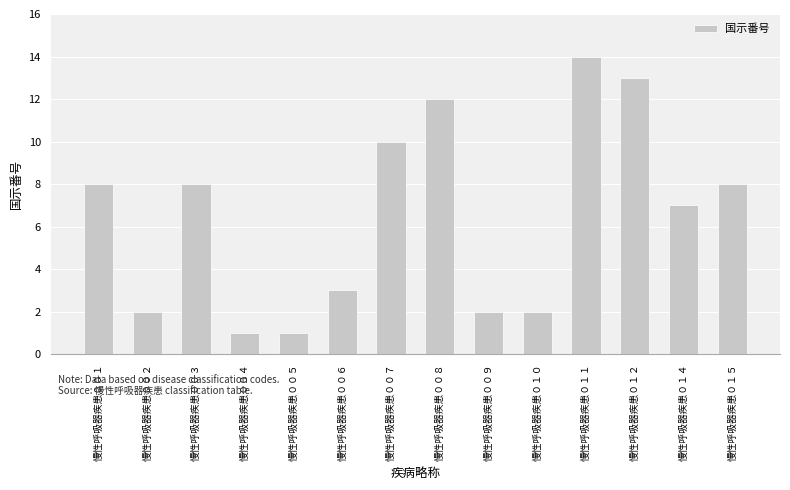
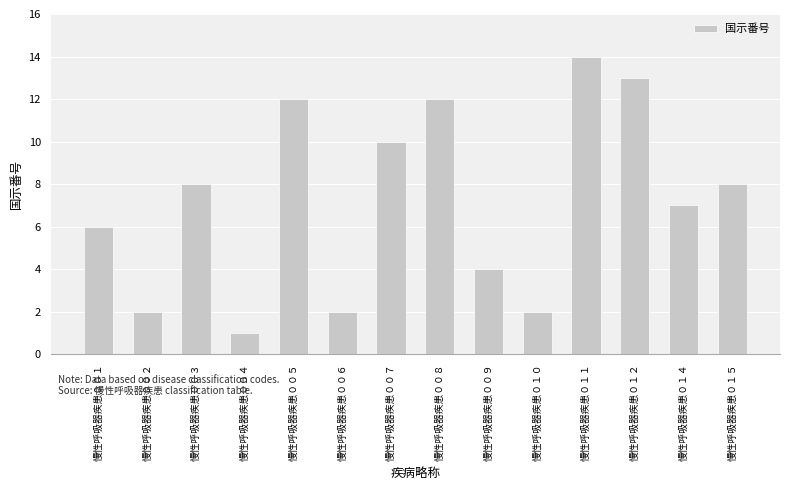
  {
-   "慢性呼吸器疾患００１": 8,
+   "慢性呼吸器疾患００１": 6,
    "慢性呼吸器疾患００２": 2,
    "慢性呼吸器疾患００３": 8,
    "慢性呼吸器疾患００４": 1,
-   "慢性呼吸器疾患００５": 1,
-   "慢性呼吸器疾患００６": 3,
+   "慢性呼吸器疾患００５": 12,
+   "慢性呼吸器疾患００６": 2,
    "慢性呼吸器疾患００７": 10,
    "慢性呼吸器疾患００８": 12,
-   "慢性呼吸器疾患００９": 2,
+   "慢性呼吸器疾患００９": 4,
    "慢性呼吸器疾患０１０": 2,
    "慢性呼吸器疾患０１１": 14,
    "慢性呼吸器疾患０１２": 13,
    "慢性呼吸器疾患０１４": 7,
    "慢性呼吸器疾患０１５": 8
  }
